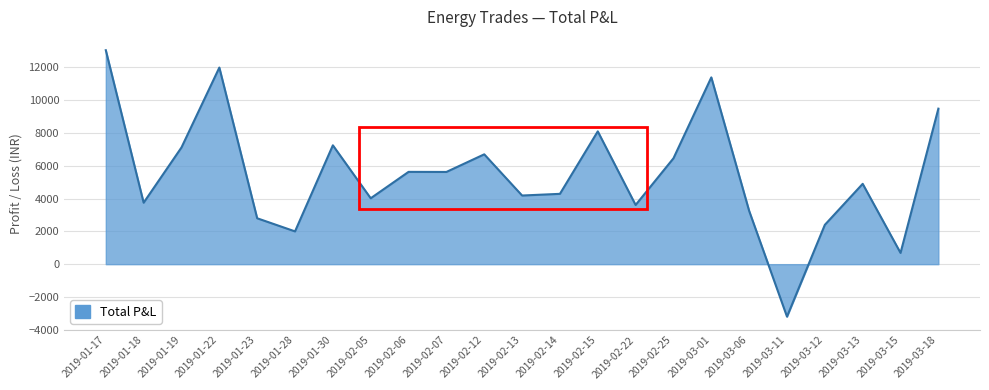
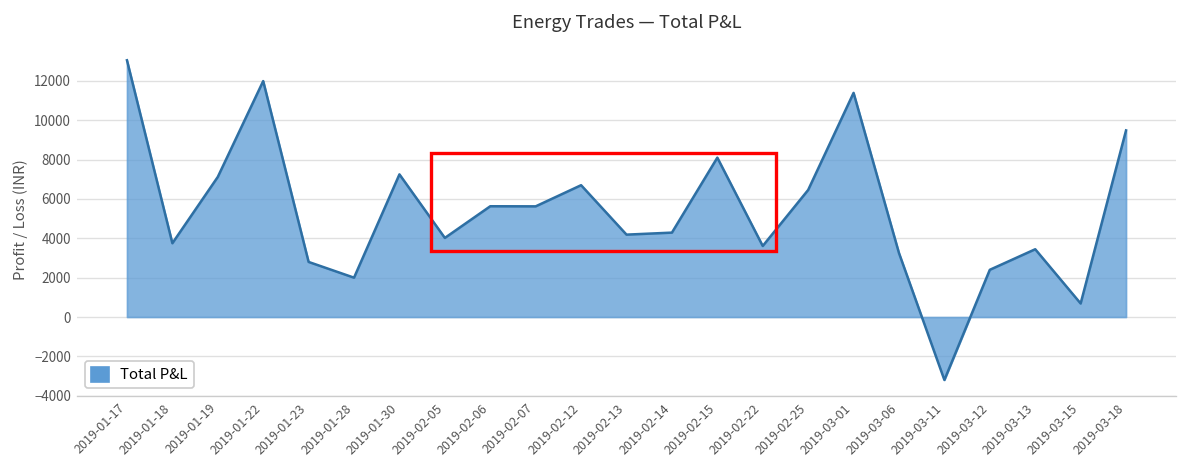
  {
    "Total P&L": {
-     "2019-03-13": 4900
+     "2019-03-13": 3400
    }
  }
